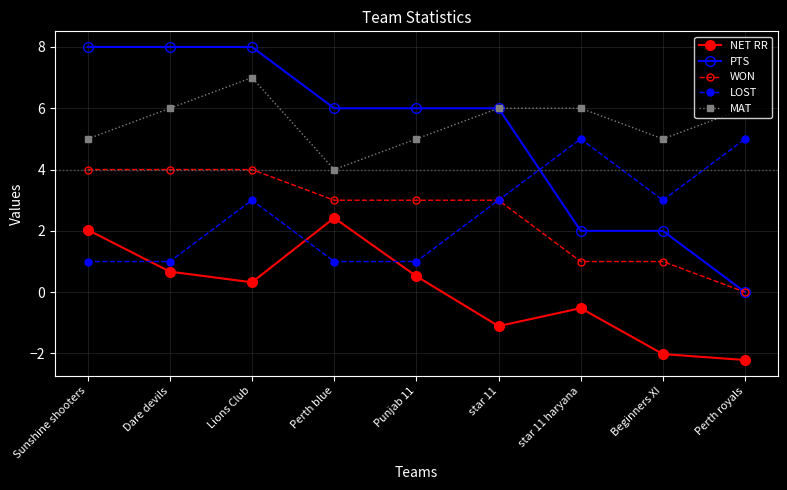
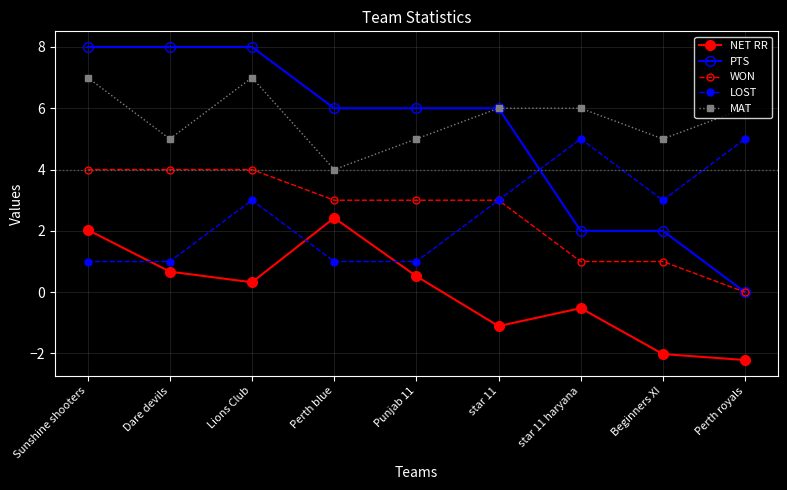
  {
    "MAT": {
-     "Sunshine shooters": 5,
-     "Dare devils": 6,
+     "Sunshine shooters": 7,
+     "Dare devils": 5,
      "Lions Club": 7,
      "Perth blue": 4,
      "Punjab 11": 5,
      "star 11 haryana": 6,
      "Beginners XI": 5
    }
  }
